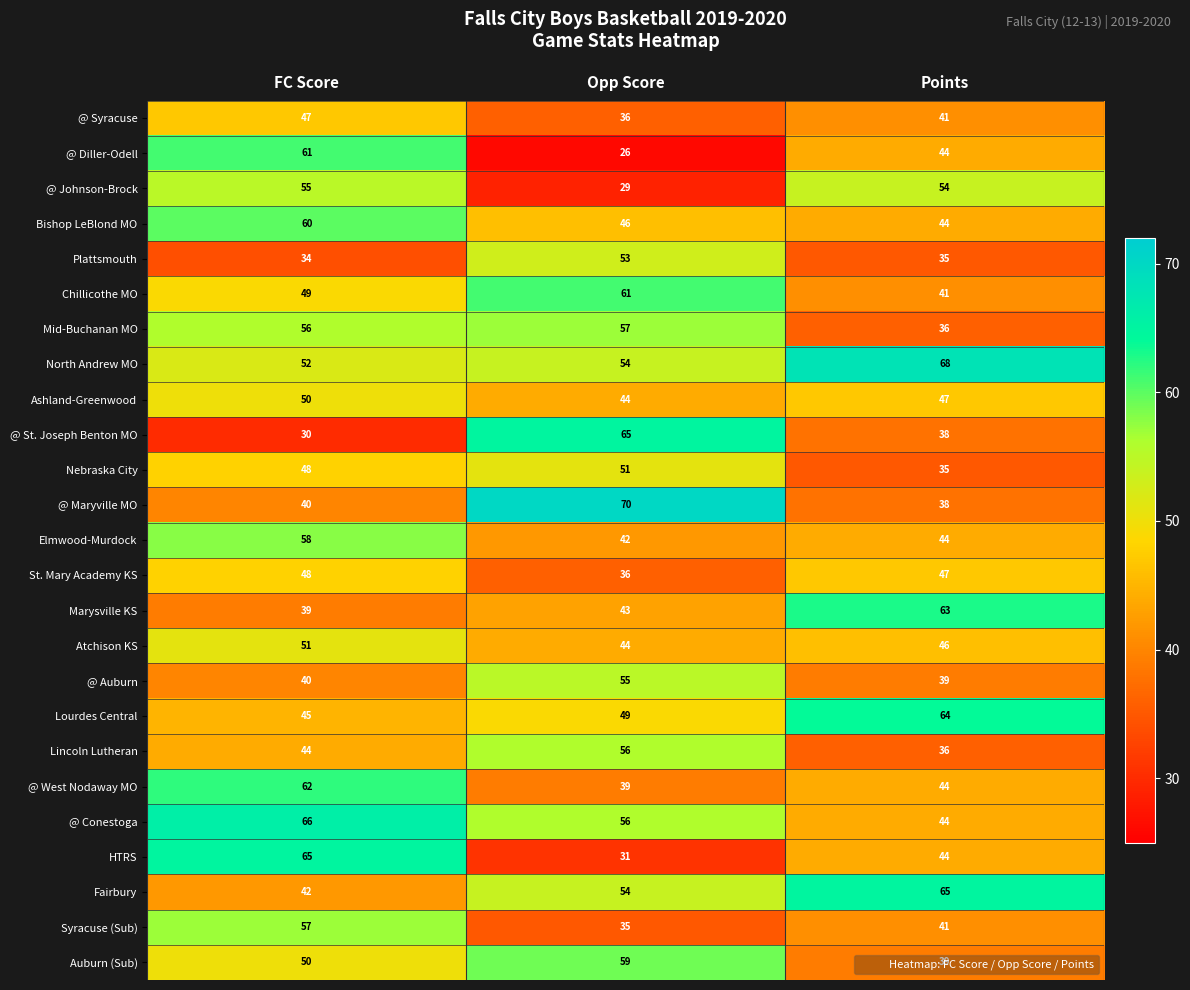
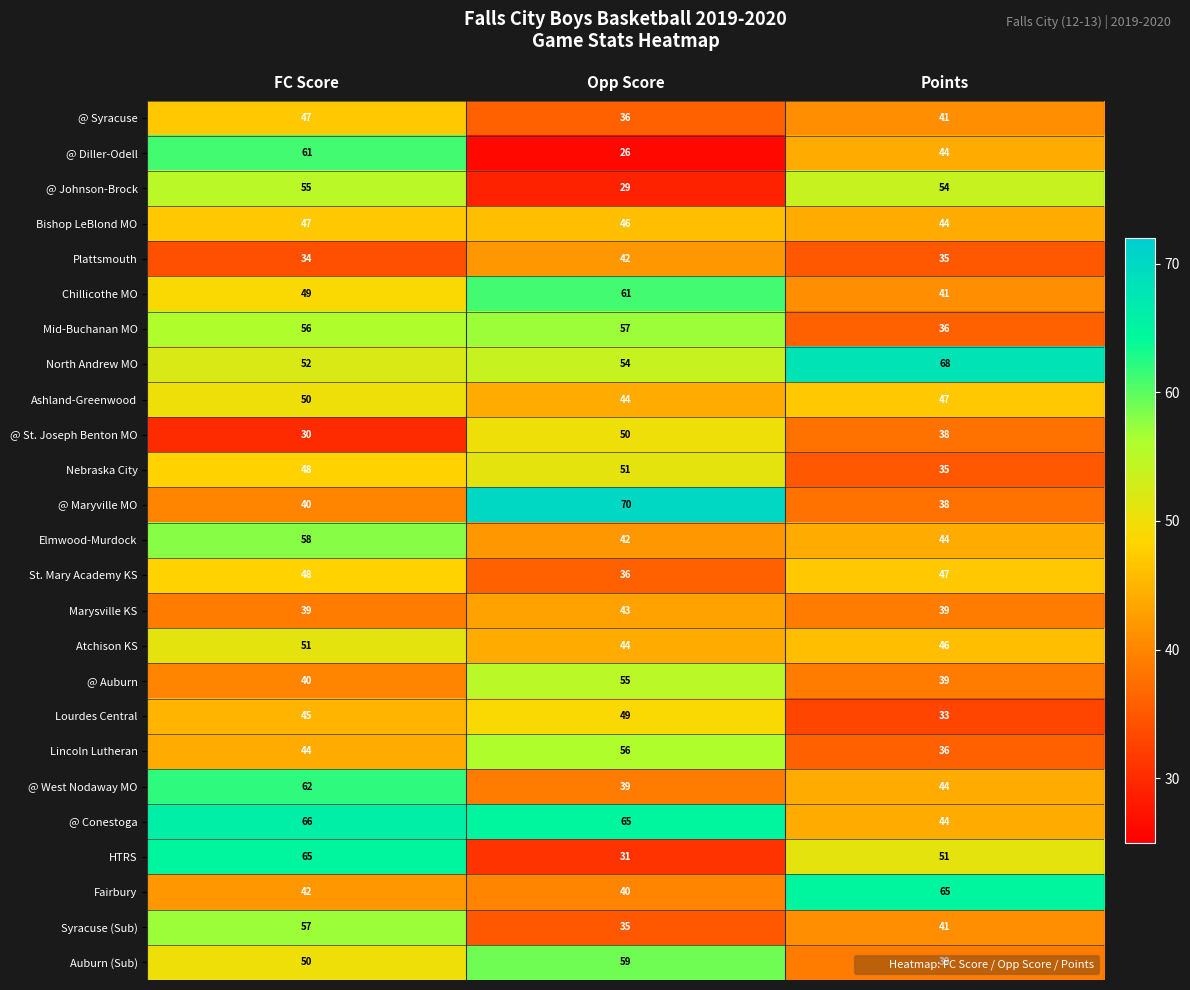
  {
    "@ Syracuse": {
      "FC Score": 47,
      "Opp Score": 36,
      "Points": 41
    },
    "@ Diller-Odell": {
      "FC Score": 61,
      "Opp Score": 26,
      "Points": 44
    },
    "@ Johnson-Brock": {
      "FC Score": 55,
      "Opp Score": 29,
      "Points": 54
    },
    "Bishop LeBlond MO": {
-     "FC Score": 60,
+     "FC Score": 47,
      "Opp Score": 46,
      "Points": 44
    },
    "Plattsmouth": {
      "FC Score": 34,
-     "Opp Score": 53,
+     "Opp Score": 42,
      "Points": 35
    },
    "Chillicothe MO": {
      "FC Score": 49,
      "Opp Score": 61,
      "Points": 41
    },
    "Mid-Buchanan MO": {
      "FC Score": 56,
      "Opp Score": 57,
      "Points": 36
    },
    "North Andrew MO": {
      "FC Score": 52,
      "Opp Score": 54,
      "Points": 68
    },
    "Ashland-Greenwood": {
      "FC Score": 50,
      "Opp Score": 44,
      "Points": 47
    },
    "@ St. Joseph Benton MO": {
      "FC Score": 30,
-     "Opp Score": 65,
+     "Opp Score": 50,
      "Points": 38
    },
    "Nebraska City": {
      "FC Score": 48,
      "Opp Score": 51,
      "Points": 35
    },
    "@ Maryville MO": {
      "FC Score": 40,
      "Opp Score": 70,
      "Points": 38
    },
    "Elmwood-Murdock": {
      "FC Score": 58,
      "Opp Score": 42,
      "Points": 44
    },
    "St. Mary Academy KS": {
      "FC Score": 48,
      "Opp Score": 36,
      "Points": 47
    },
    "Marysville KS": {
      "FC Score": 39,
      "Opp Score": 43,
-     "Points": 63
+     "Points": 39
    },
    "Atchison KS": {
      "FC Score": 51,
      "Opp Score": 44,
      "Points": 46
    },
    "@ Auburn": {
      "FC Score": 40,
      "Opp Score": 55,
      "Points": 39
    },
    "Lourdes Central": {
      "FC Score": 45,
      "Opp Score": 49,
-     "Points": 64
+     "Points": 33
    },
    "Lincoln Lutheran": {
      "FC Score": 44,
      "Opp Score": 56,
      "Points": 36
    },
    "@ West Nodaway MO": {
      "FC Score": 62,
      "Opp Score": 39,
      "Points": 44
    },
    "@ Conestoga": {
      "FC Score": 66,
-     "Opp Score": 56,
+     "Opp Score": 65,
      "Points": 44
    },
    "HTRS": {
      "FC Score": 65,
      "Opp Score": 31,
-     "Points": 44
+     "Points": 51
    },
    "Fairbury": {
      "FC Score": 42,
-     "Opp Score": 54,
+     "Opp Score": 40,
      "Points": 65
    },
    "Syracuse (Sub)": {
      "FC Score": 57,
      "Opp Score": 35,
      "Points": 41
    },
    "Auburn (Sub)": {
      "FC Score": 50,
      "Opp Score": 59
    }
  }
